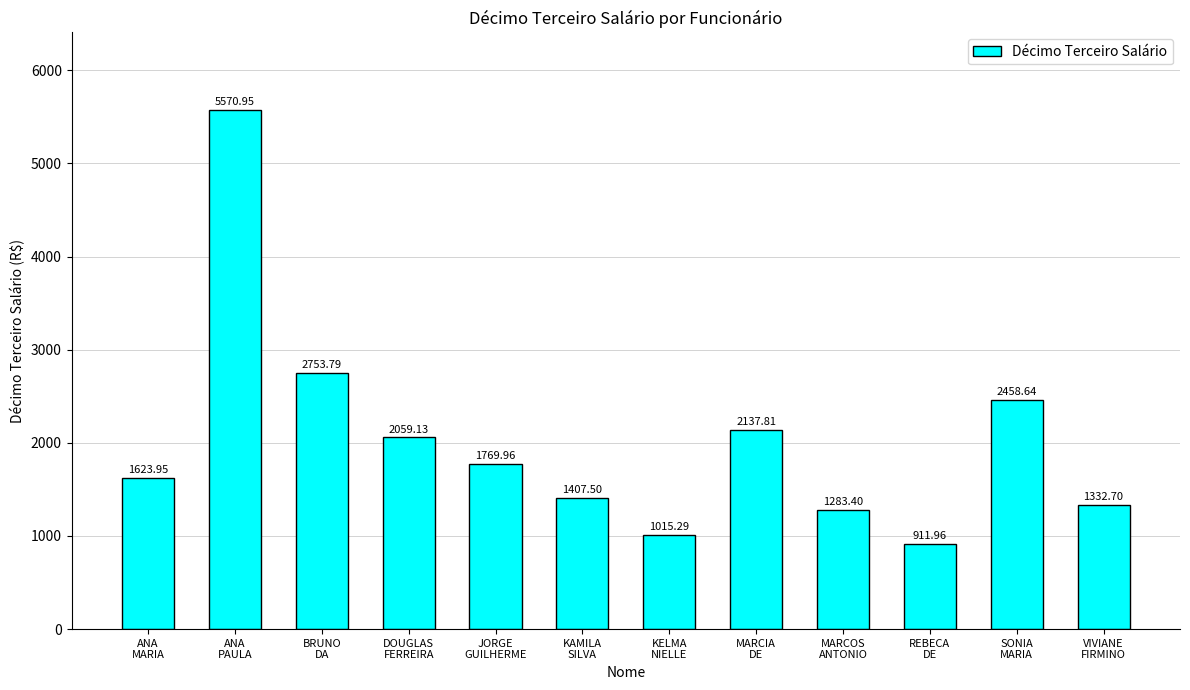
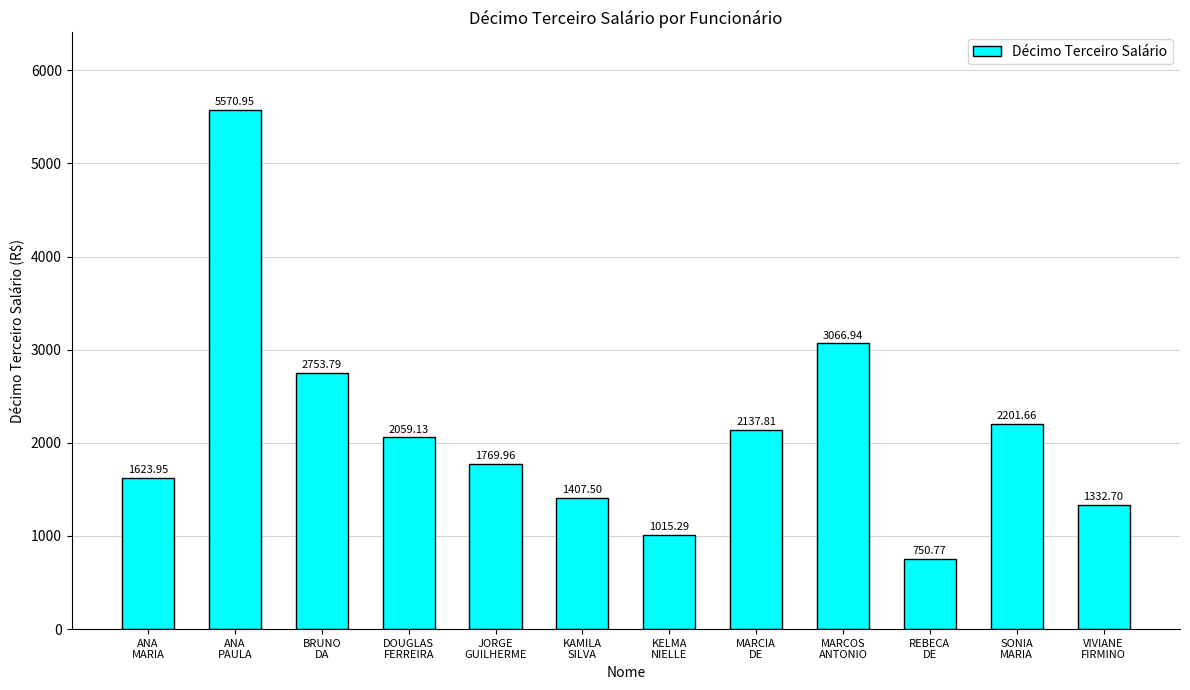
  {
    "ANA MARIA": 1623.95,
    "ANA PAULA": 5570.95,
    "BRUNO DA": 2753.79,
    "DOUGLAS FERREIRA": 2059.13,
    "JORGE GUILHERME": 1769.96,
    "KAMILA SILVA": 1407.50,
    "KELMA NIELLE": 1015.29,
    "MARCIA DE": 2137.81,
-   "MARCOS ANTONIO": 1283.40,
-   "REBECA DE": 911.96,
-   "SONIA MARIA": 2458.64,
+   "MARCOS ANTONIO": 3066.94,
+   "REBECA DE": 750.77,
+   "SONIA MARIA": 2201.66,
    "VIVIANE FIRMINO": 1332.70
  }
